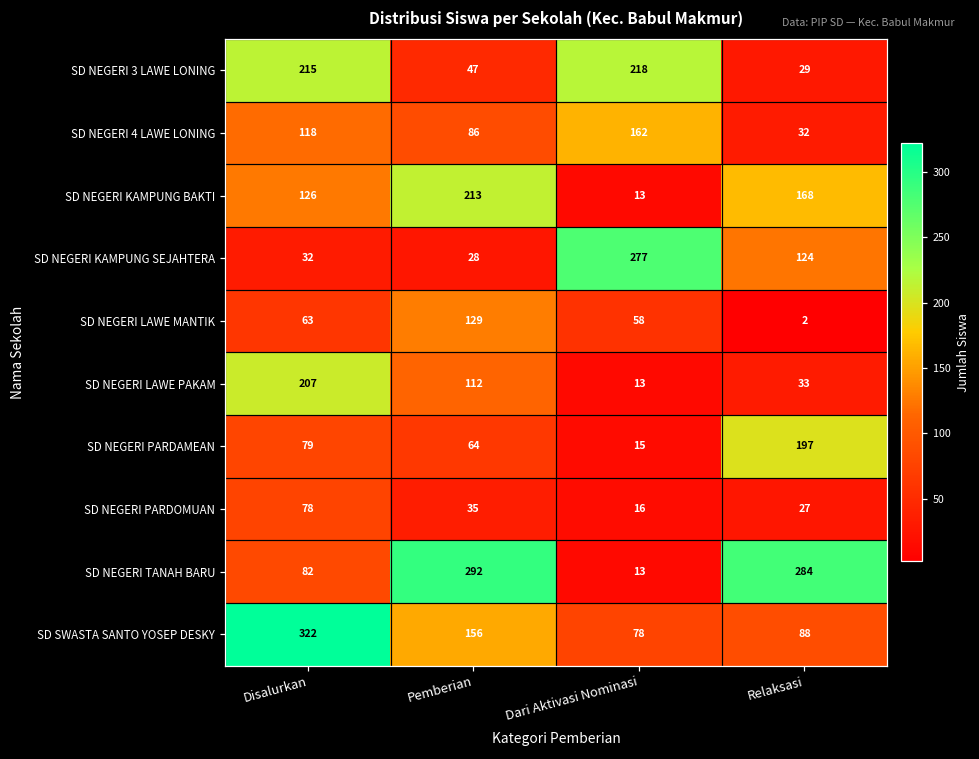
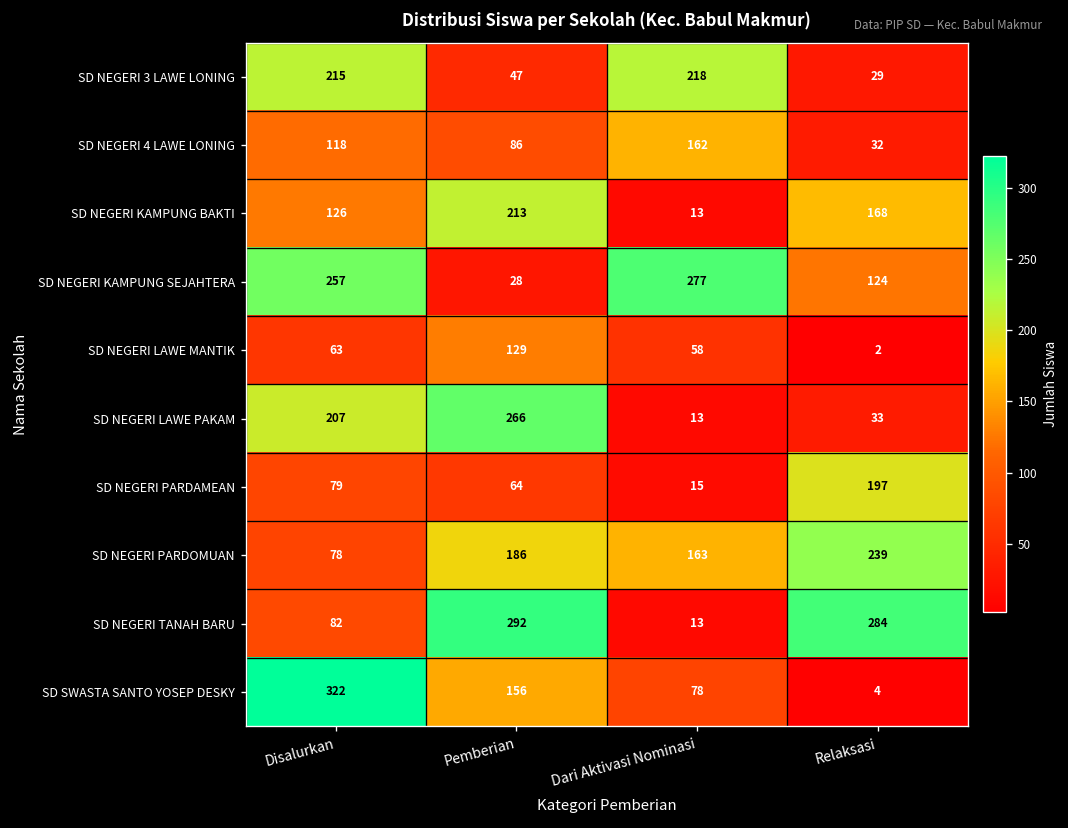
  {
    "SD NEGERI 3 LAWE LONING": {
      "Disalurkan": 215,
      "Pemberian": 47,
      "Dari Aktivasi Nominasi": 218,
      "Relaksasi": 29
    },
    "SD NEGERI 4 LAWE LONING": {
      "Disalurkan": 118,
      "Pemberian": 86,
      "Dari Aktivasi Nominasi": 162,
      "Relaksasi": 32
    },
    "SD NEGERI KAMPUNG BAKTI": {
      "Disalurkan": 126,
      "Pemberian": 213,
      "Dari Aktivasi Nominasi": 13,
      "Relaksasi": 168
    },
    "SD NEGERI KAMPUNG SEJAHTERA": {
-     "Disalurkan": 32,
+     "Disalurkan": 257,
      "Pemberian": 28,
      "Dari Aktivasi Nominasi": 277,
      "Relaksasi": 124
    },
    "SD NEGERI LAWE MANTIK": {
      "Disalurkan": 63,
      "Pemberian": 129,
      "Dari Aktivasi Nominasi": 58,
      "Relaksasi": 2
    },
    "SD NEGERI LAWE PAKAM": {
      "Disalurkan": 207,
-     "Pemberian": 112,
+     "Pemberian": 266,
      "Dari Aktivasi Nominasi": 13,
      "Relaksasi": 33
    },
    "SD NEGERI PARDAMEAN": {
      "Disalurkan": 79,
      "Pemberian": 64,
      "Dari Aktivasi Nominasi": 15,
      "Relaksasi": 197
    },
    "SD NEGERI PARDOMUAN": {
      "Disalurkan": 78,
-     "Pemberian": 35,
-     "Dari Aktivasi Nominasi": 16,
-     "Relaksasi": 27
+     "Pemberian": 186,
+     "Dari Aktivasi Nominasi": 163,
+     "Relaksasi": 239
    },
    "SD NEGERI TANAH BARU": {
      "Disalurkan": 82,
      "Pemberian": 292,
      "Dari Aktivasi Nominasi": 13,
      "Relaksasi": 284
    },
    "SD SWASTA SANTO YOSEP DESKY": {
      "Disalurkan": 322,
      "Pemberian": 156,
      "Dari Aktivasi Nominasi": 78,
-     "Relaksasi": 88
+     "Relaksasi": 4
    }
  }
